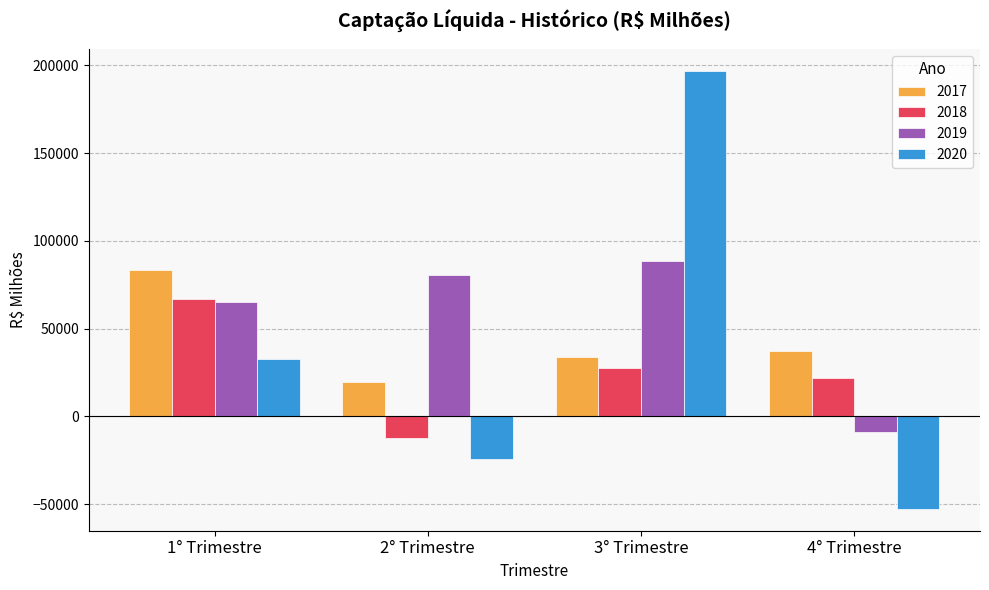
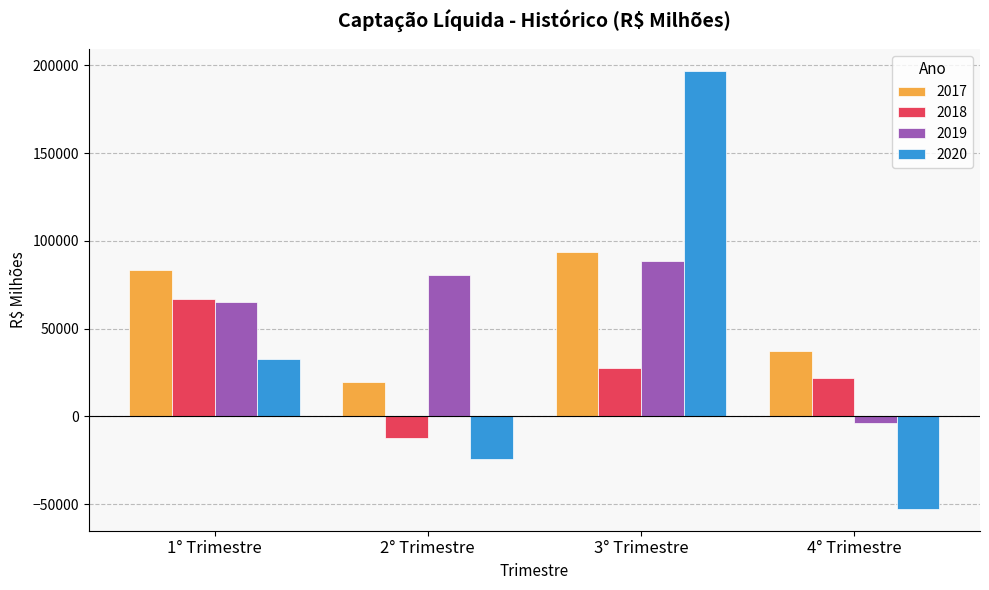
  {
    "2017": {
      "1° Trimestre": 83000,
      "2° Trimestre": 20000,
-     "3° Trimestre": 34000,
+     "3° Trimestre": 94000,
      "4° Trimestre": 37000
    },
    "2018": {
      "1° Trimestre": 67000,
      "2° Trimestre": -12000,
      "3° Trimestre": 28000,
      "4° Trimestre": 22000
    },
    "2019": {
      "1° Trimestre": 65000,
      "2° Trimestre": 81000,
      "3° Trimestre": 88000,
-     "4° Trimestre": -9000
+     "4° Trimestre": -4000
    },
    "2020": {
      "1° Trimestre": 33000,
      "2° Trimestre": -24000,
      "3° Trimestre": 197000,
      "4° Trimestre": -53000
    }
  }
